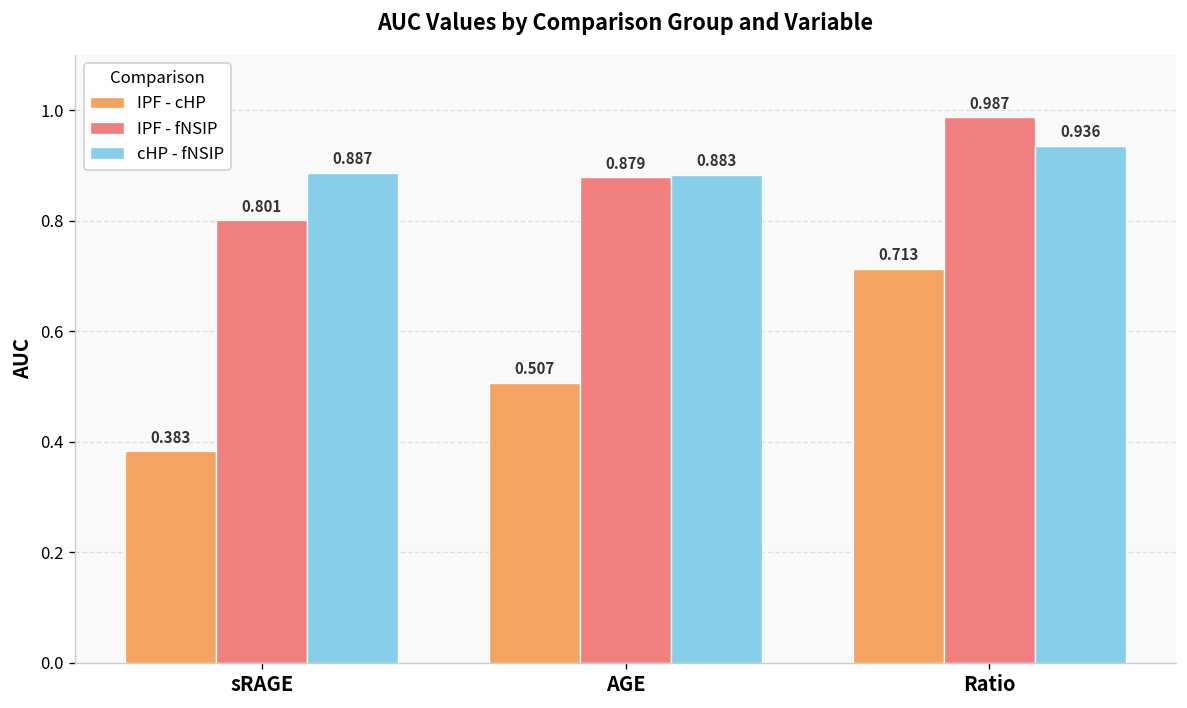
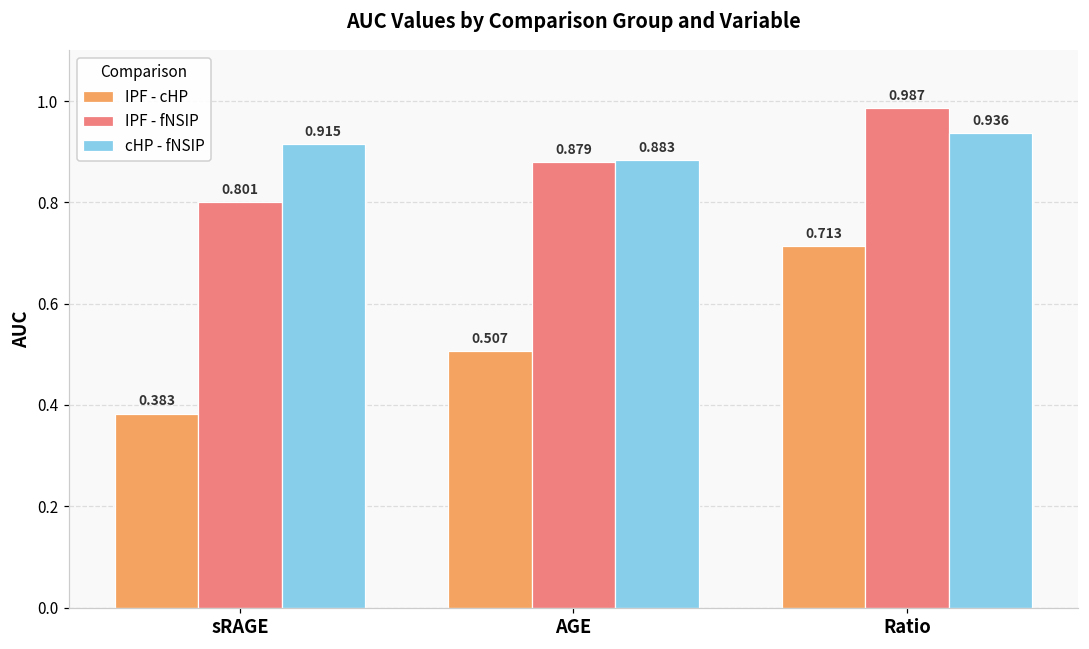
  {
    "cHP - fNSIP": {
-     "sRAGE": 0.887,
+     "sRAGE": 0.915,
      "AGE": 0.883,
      "Ratio": 0.936
    }
  }
